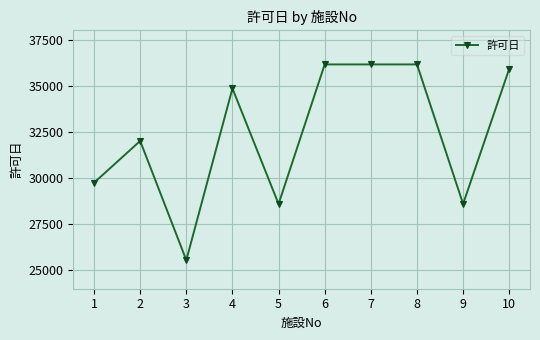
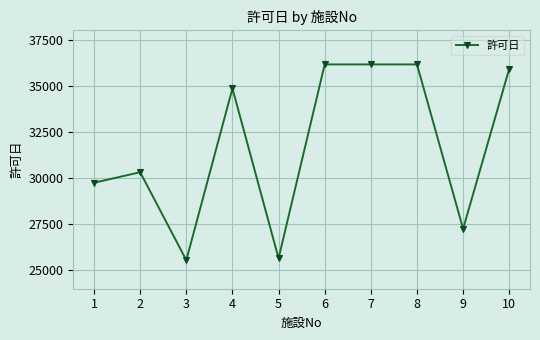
  {
    "1": 29700,
-   "2": 32000,
+   "2": 30300,
    "3": 25500,
    "4": 34900,
-   "5": 28600,
+   "5": 25700,
    "6": 36200,
    "7": 36200,
    "8": 36200,
-   "9": 28600,
+   "9": 27200,
    "10": 35900
  }
